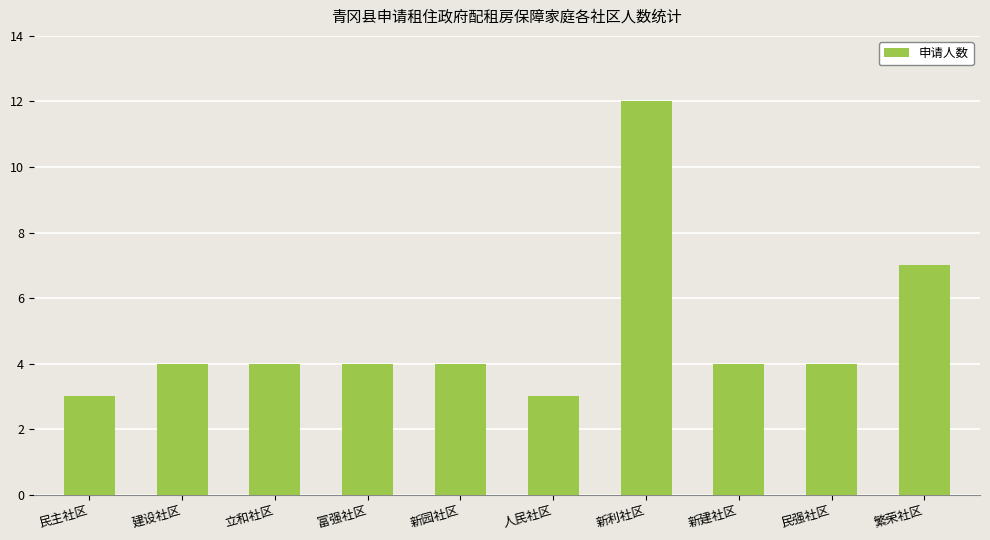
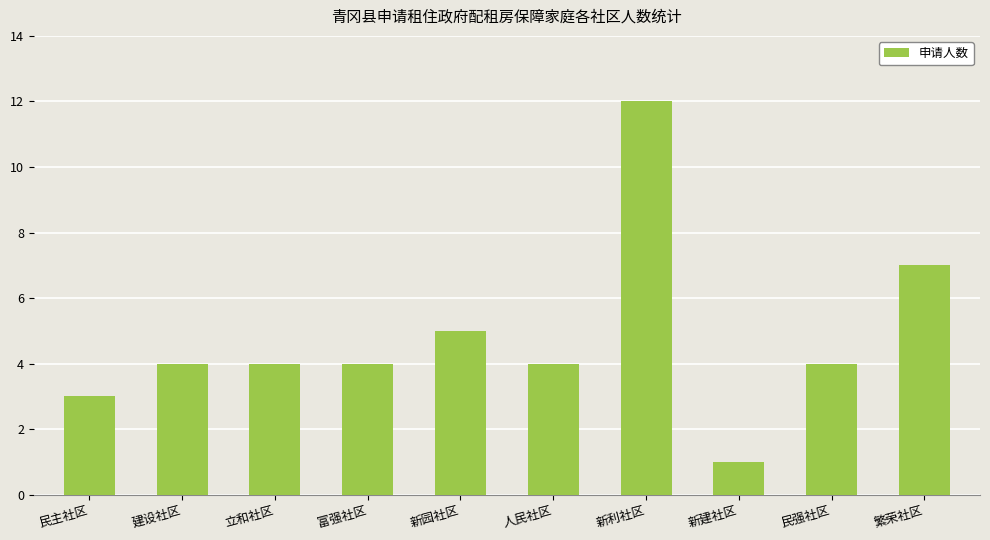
  {
    "民主社区": 3,
    "建设社区": 4,
    "立和社区": 4,
    "富强社区": 4,
-   "新园社区": 4,
-   "人民社区": 3,
+   "新园社区": 5,
+   "人民社区": 4,
    "新利社区": 12,
-   "新建社区": 4,
+   "新建社区": 1,
    "民强社区": 4,
    "繁荣社区": 7
  }
